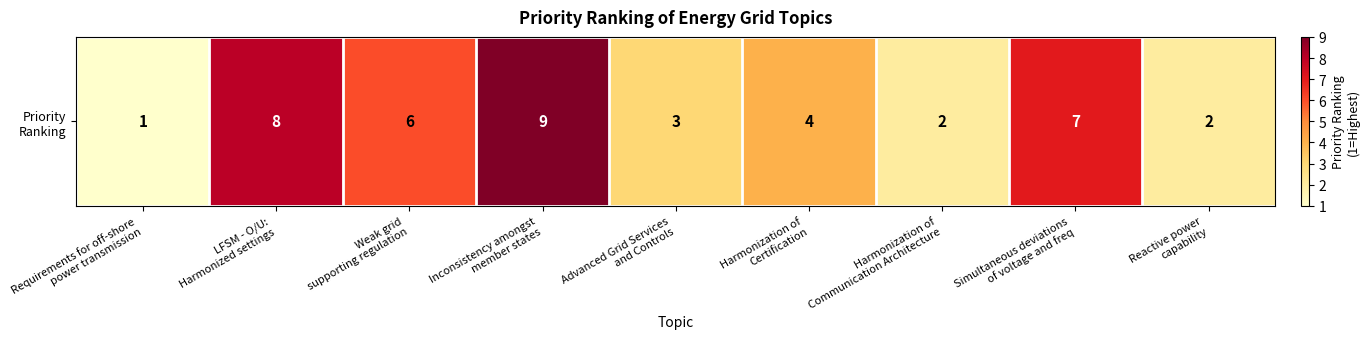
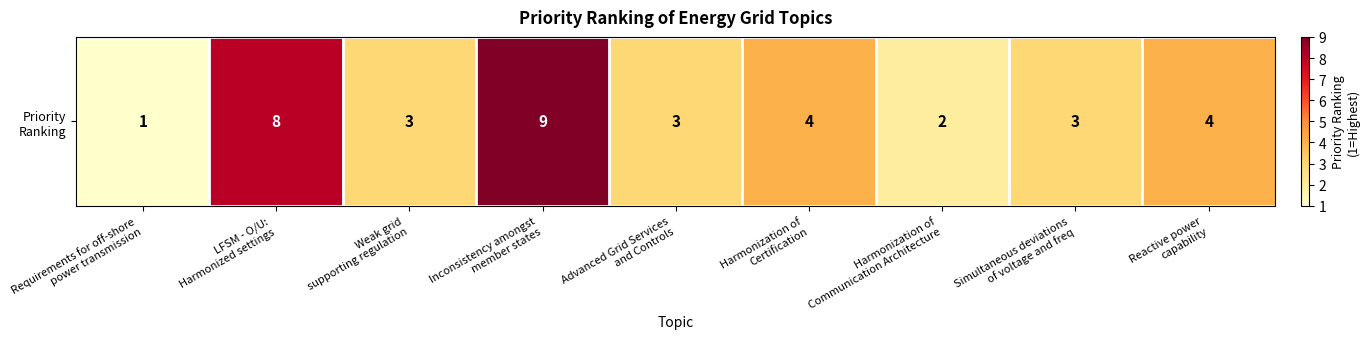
  {
    "Priority Ranking": {
      "Requirements for off-shore power transmission": 1,
      "LFSM - O/U: Harmonized settings": 8,
-     "Weak grid supporting regulation": 6,
+     "Weak grid supporting regulation": 3,
      "Inconsistency amongst member states": 9,
      "Advanced Grid Services and Controls": 3,
      "Harmonization of Certification": 4,
      "Harmonization of Communication Architecture": 2,
-     "Simultaneous deviations of voltage and freq": 7,
-     "Reactive power capability": 2
+     "Simultaneous deviations of voltage and freq": 3,
+     "Reactive power capability": 4
    }
  }
